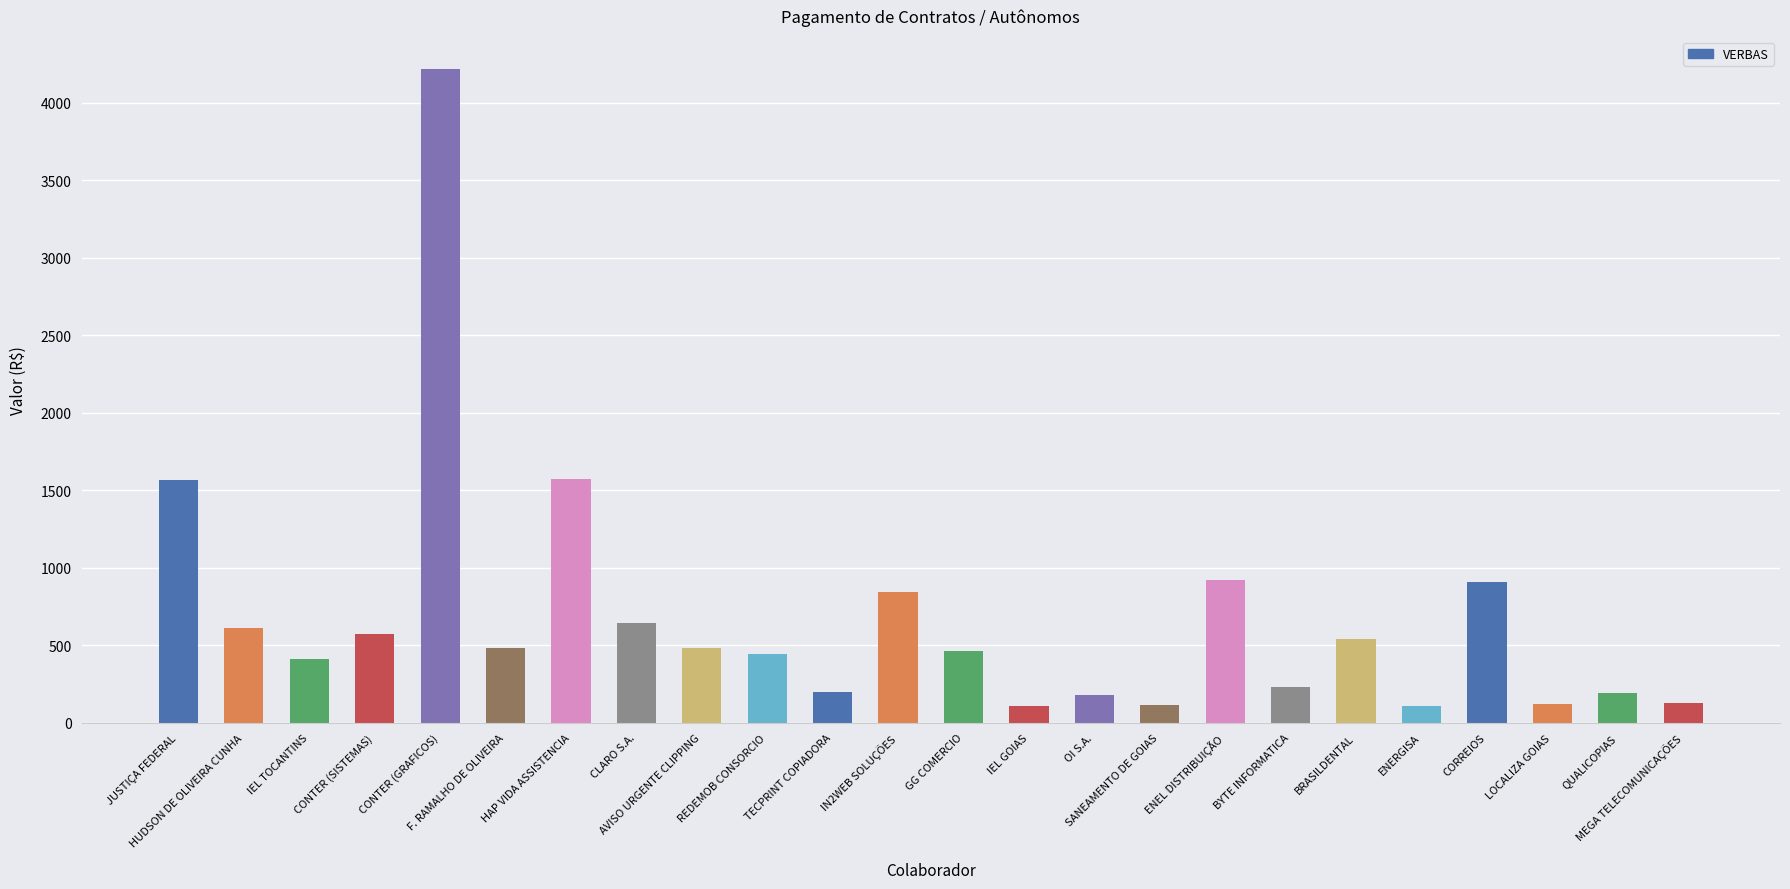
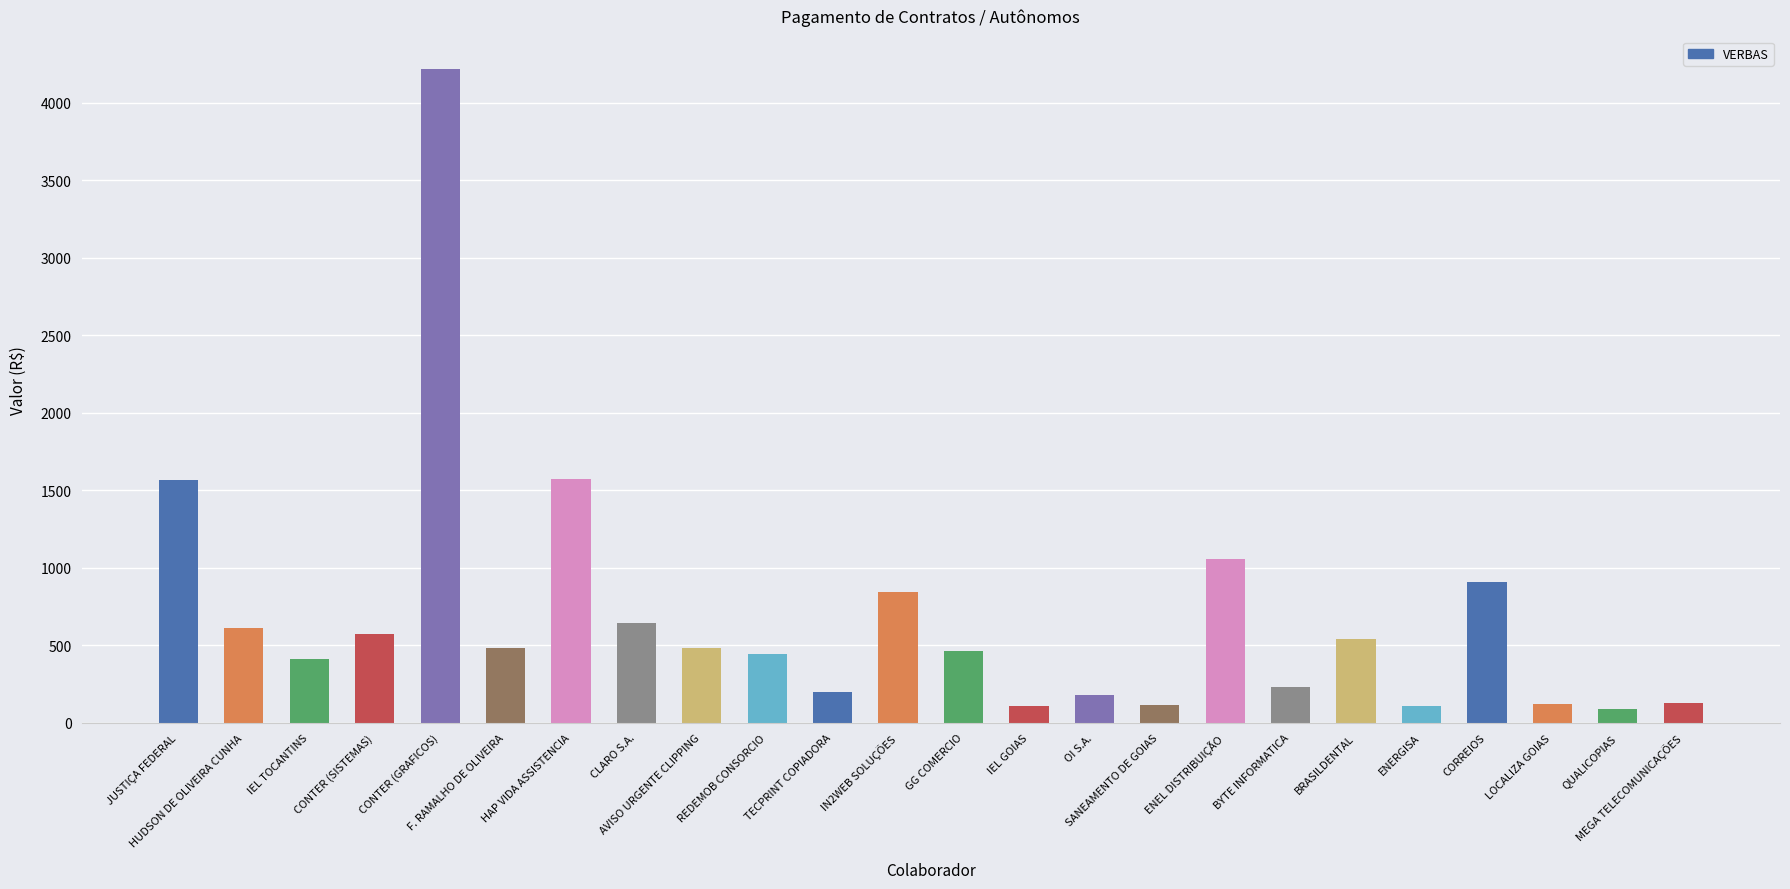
  {
    "JUSTIÇA FEDERAL": 1570,
    "HUDSON DE OLIVEIRA CUNHA": 610,
    "IEL TOCANTINS": 410,
    "CONTER (SISTEMAS)": 570,
    "CONTER (GRAFICOS)": 4220,
    "F. RAMALHO DE OLIVEIRA": 480,
    "HAP VIDA ASSISTENCIA": 1570,
    "CLARO S.A.": 640,
    "AVISO URGENTE CLIPPING": 480,
    "REDEMOB CONSORCIO": 440,
    "TECPRINT COPIADORA": 200,
    "IN2WEB SOLUÇÕES": 840,
    "GG COMERCIO": 470,
    "IEL GOIAS": 110,
    "OI S.A.": 180,
    "SANEAMENTO DE GOIAS": 110,
-   "ENEL DISTRIBUIÇÃO": 920,
+   "ENEL DISTRIBUIÇÃO": 1060,
    "BYTE INFORMATICA": 230,
    "BRASILDENTAL": 540,
    "ENERGISA": 110,
    "CORREIOS": 910,
    "LOCALIZA GOIAS": 120,
-   "QUALICOPIAS": 190,
+   "QUALICOPIAS": 90,
    "MEGA TELECOMUNICAÇÕES": 130
  }
